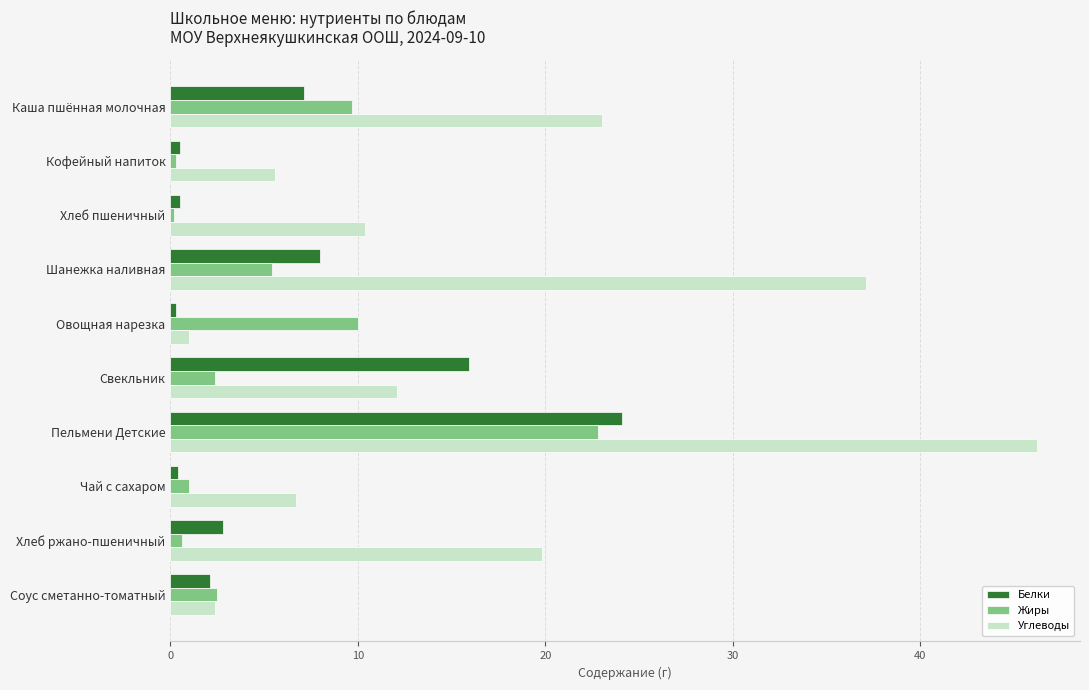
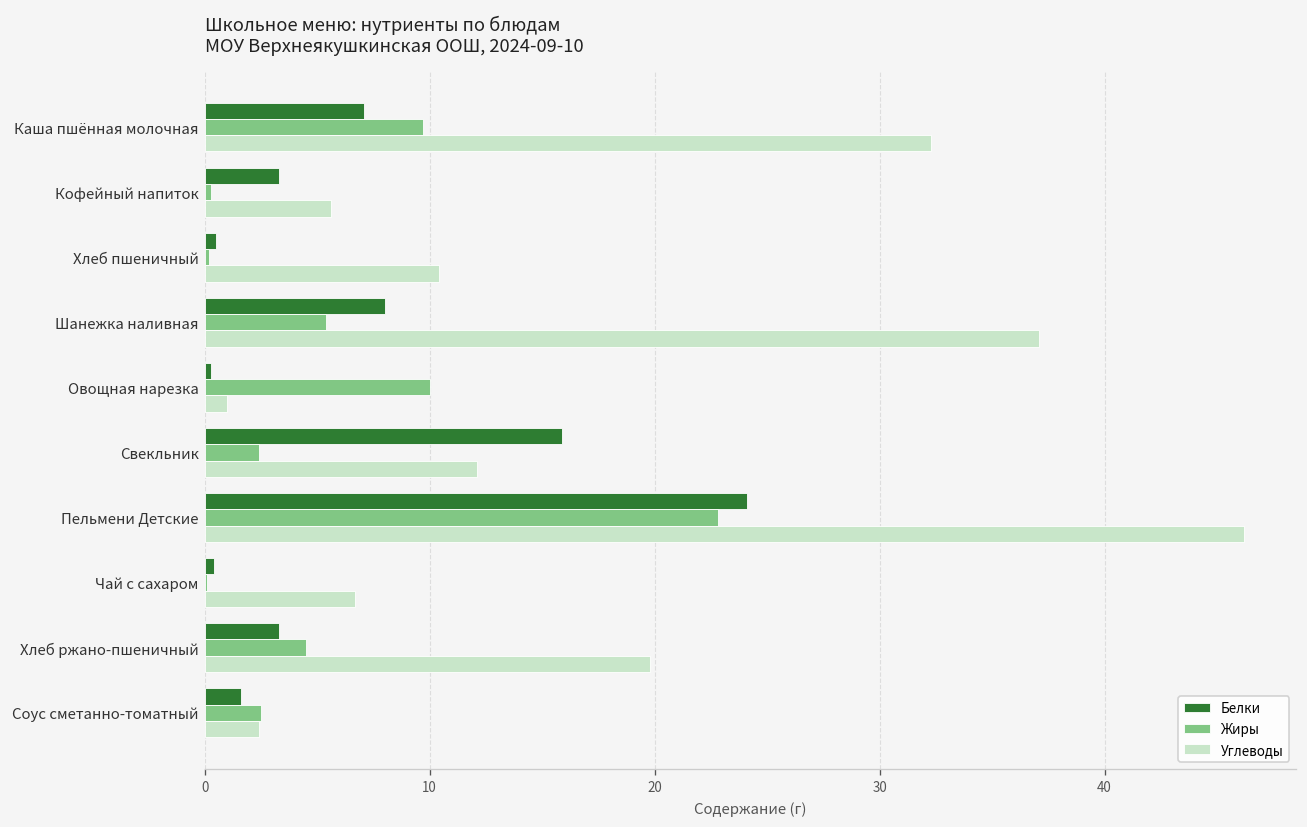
  {
    "Белки": {
      "Каша пшённая молочная": 7.1,
-     "Кофейный напиток": 0.5,
+     "Кофейный напиток": 3.3,
      "Хлеб пшеничный": 0.5,
      "Шанежка наливная": 8.0,
      "Овощная нарезка": 0.3,
      "Свекльник": 15.9,
      "Пельмени Детские": 24.1,
      "Чай с сахаром": 0.4,
-     "Хлеб ржано-пшеничный": 2.8,
-     "Соус сметанно-томатный": 2.1
+     "Хлеб ржано-пшеничный": 3.3,
+     "Соус сметанно-томатный": 1.6
    },
    "Жиры": {
      "Каша пшённая молочная": 9.7,
      "Кофейный напиток": 0.3,
      "Хлеб пшеничный": 0.2,
      "Шанежка наливная": 5.4,
      "Овощная нарезка": 10.0,
      "Свекльник": 2.4,
      "Пельмени Детские": 22.8,
-     "Чай с сахаром": 1.0,
-     "Хлеб ржано-пшеничный": 0.6,
+     "Чай с сахаром": 0.1,
+     "Хлеб ржано-пшеничный": 4.5,
      "Соус сметанно-томатный": 2.5
    },
    "Углеводы": {
-     "Каша пшённая молочная": 23.0,
+     "Каша пшённая молочная": 32.3,
      "Кофейный напиток": 5.6,
      "Хлеб пшеничный": 10.4,
      "Шанежка наливная": 37.1,
      "Овощная нарезка": 1.0,
      "Свекльник": 12.1,
      "Пельмени Детские": 46.2,
      "Чай с сахаром": 6.7,
      "Хлеб ржано-пшеничный": 19.8,
      "Соус сметанно-томатный": 2.4
    }
  }
